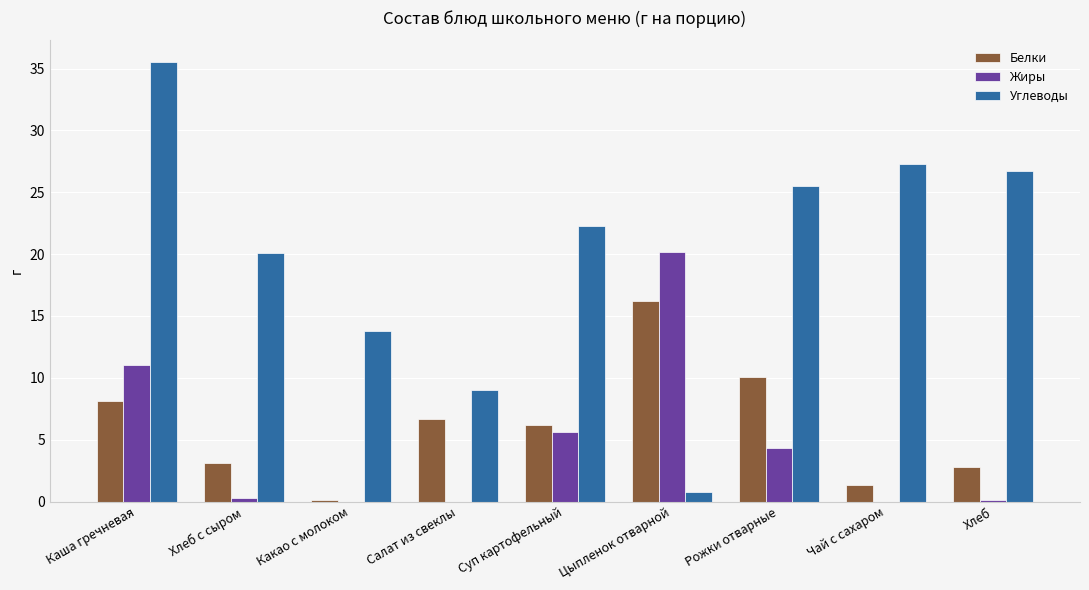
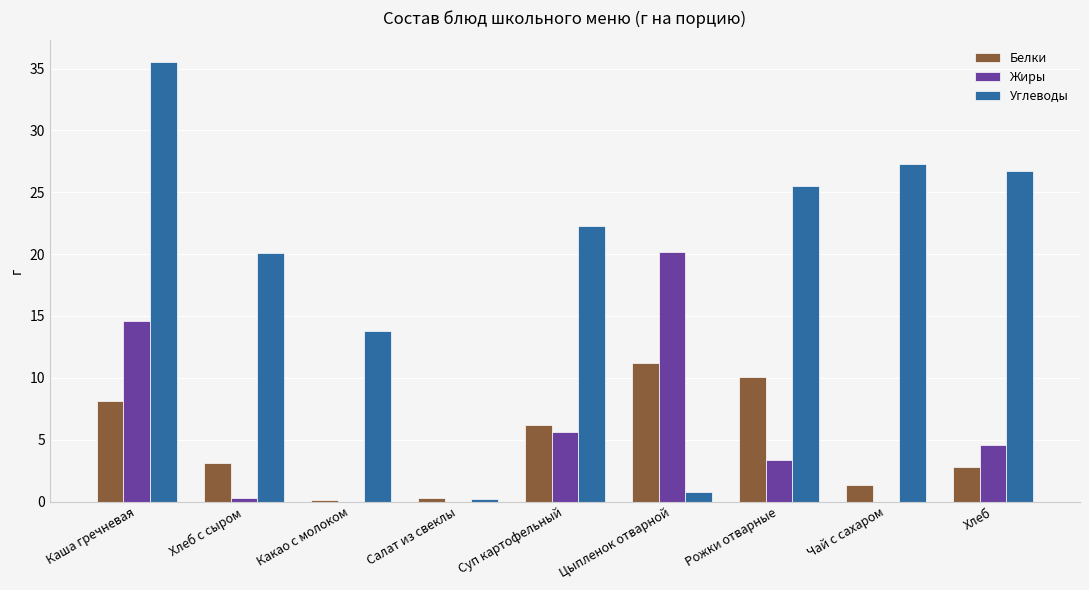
  {
    "Белки": {
      "Каша гречневая": 8.1,
      "Хлеб с сыром": 3.1,
-     "Салат из свеклы": 6.7,
+     "Салат из свеклы": 0.3,
      "Суп картофельный": 6.2,
-     "Цыпленок отварной": 16.2,
+     "Цыпленок отварной": 11.2,
      "Рожки отварные": 10.1,
      "Чай с сахаром": 1.3,
      "Хлеб": 2.8
    },
    "Жиры": {
-     "Каша гречневая": 11.0,
+     "Каша гречневая": 14.6,
      "Хлеб с сыром": 0.3,
      "Какао с молоком": 0.0,
      "Салат из свеклы": 0.0,
      "Суп картофельный": 5.6,
      "Цыпленок отварной": 20.2,
-     "Рожки отварные": 4.3,
+     "Рожки отварные": 3.4,
      "Чай с сахаром": 0.0,
-     "Хлеб": 0.1
+     "Хлеб": 4.6
    },
    "Углеводы": {
      "Каша гречневая": 35.5,
      "Хлеб с сыром": 20.1,
      "Какао с молоком": 13.8,
-     "Салат из свеклы": 9.0,
+     "Салат из свеклы": 0.2,
      "Суп картофельный": 22.3,
      "Цыпленок отварной": 0.8,
      "Рожки отварные": 25.5,
      "Чай с сахаром": 27.3,
      "Хлеб": 26.7
    }
  }
